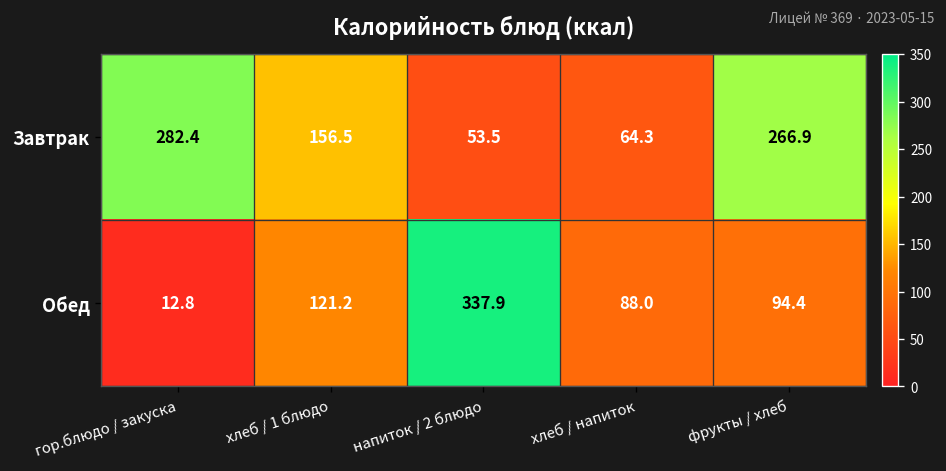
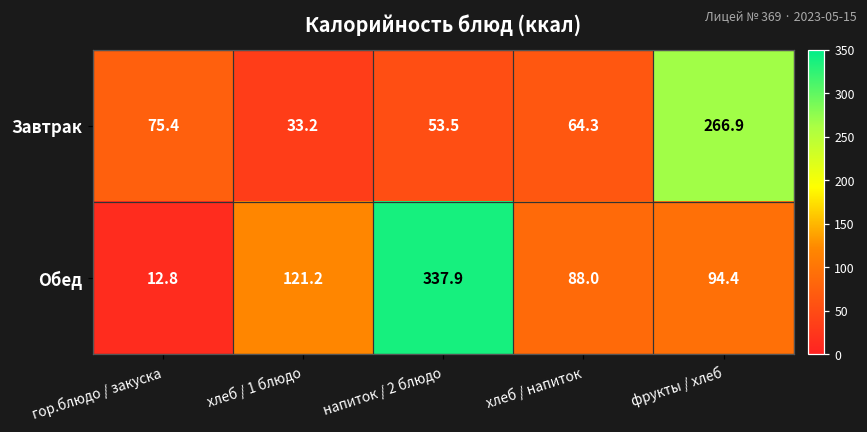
  {
    "Завтрак": {
-     "гор.блюдо / закуска": 282.4,
-     "хлеб / 1 блюдо": 156.5,
+     "гор.блюдо / закуска": 75.4,
+     "хлеб / 1 блюдо": 33.2,
      "напиток / 2 блюдо": 53.5,
      "хлеб / напиток": 64.3,
      "фрукты / хлеб": 266.9
    },
    "Обед": {
      "гор.блюдо / закуска": 12.8,
      "хлеб / 1 блюдо": 121.2,
      "напиток / 2 блюдо": 337.9,
      "хлеб / напиток": 88.0,
      "фрукты / хлеб": 94.4
    }
  }
